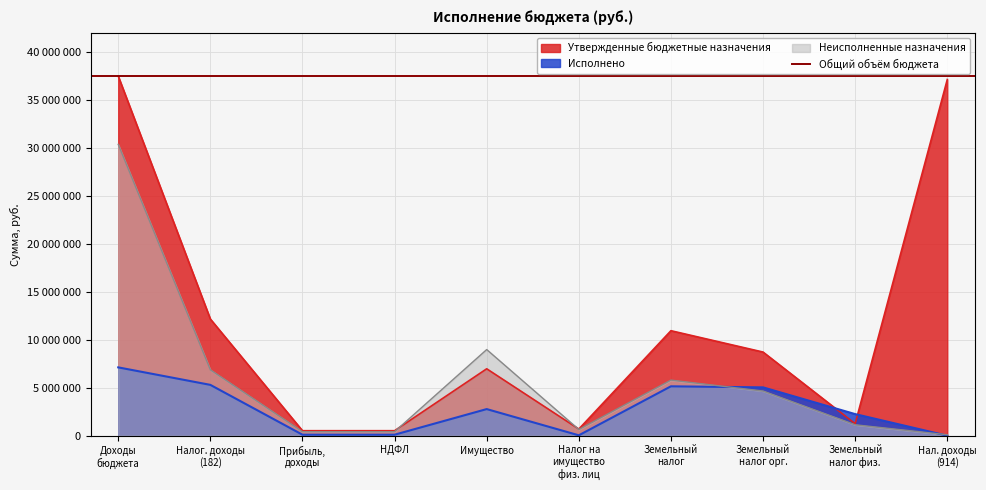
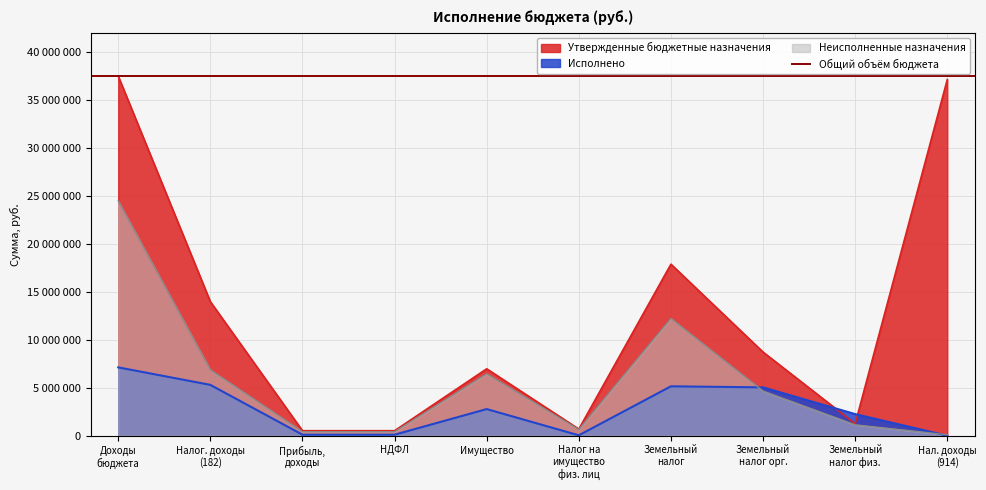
  {
    "Утвержденные бюджетные назначения": {
      "Доходы бюджета": 37000000,
-     "Налог. доходы (182)": 12000000,
+     "Налог. доходы (182)": 14000000,
      "Имущество": 7000000,
-     "Земельный налог": 11000000,
+     "Земельный налог": 18000000,
      "Земельный налог орг.": 9000000,
      "Нал. доходы (914)": 37000000
    },
    "Исполнено": {
      "Доходы бюджета": 7000000,
      "Налог. доходы (182)": 5000000,
      "Прибыль, доходы": 0,
      "НДФЛ": 0,
      "Имущество": 3000000,
      "Налог на имущество физ. лиц": 0,
      "Земельный налог": 5000000,
      "Земельный налог орг.": 5000000,
      "Земельный налог физ.": 2000000
    },
    "Неисполненные назначения": {
-     "Доходы бюджета": 30000000,
+     "Доходы бюджета": 24000000,
      "Налог. доходы (182)": 7000000,
-     "Имущество": 9000000,
-     "Земельный налог": 6000000,
+     "Имущество": 6000000,
+     "Земельный налог": 12000000,
      "Земельный налог орг.": 5000000
    }
  }
